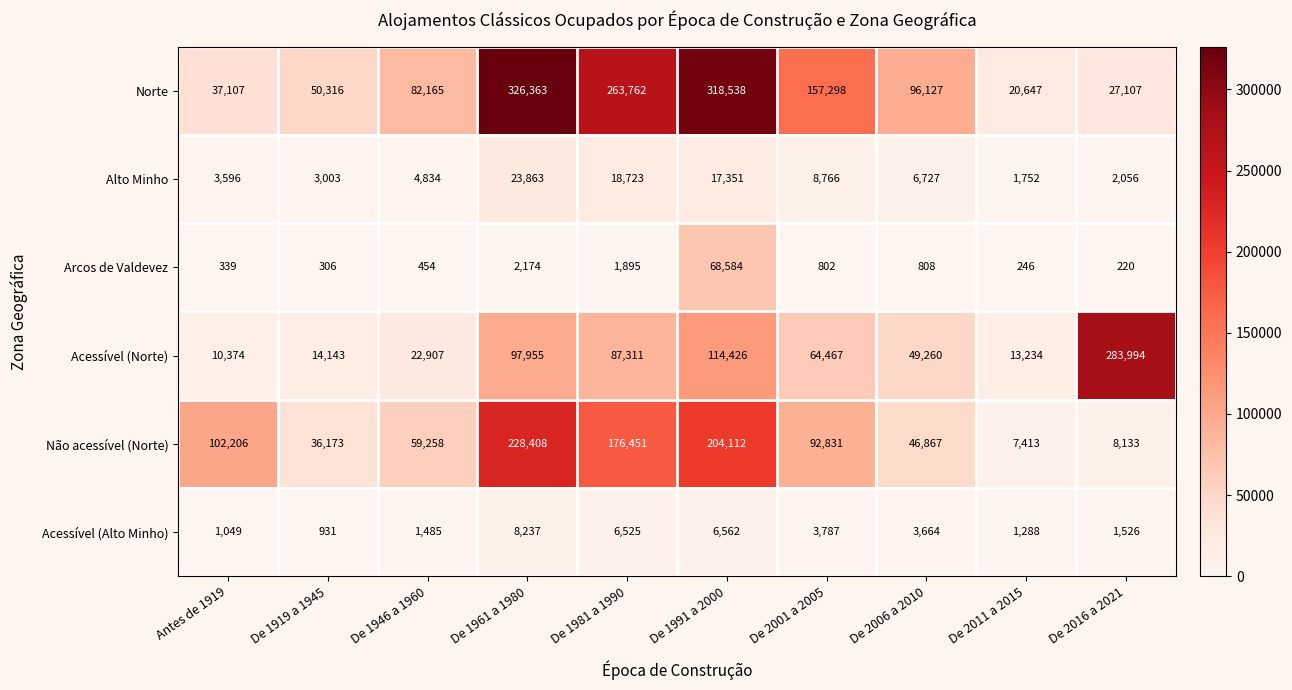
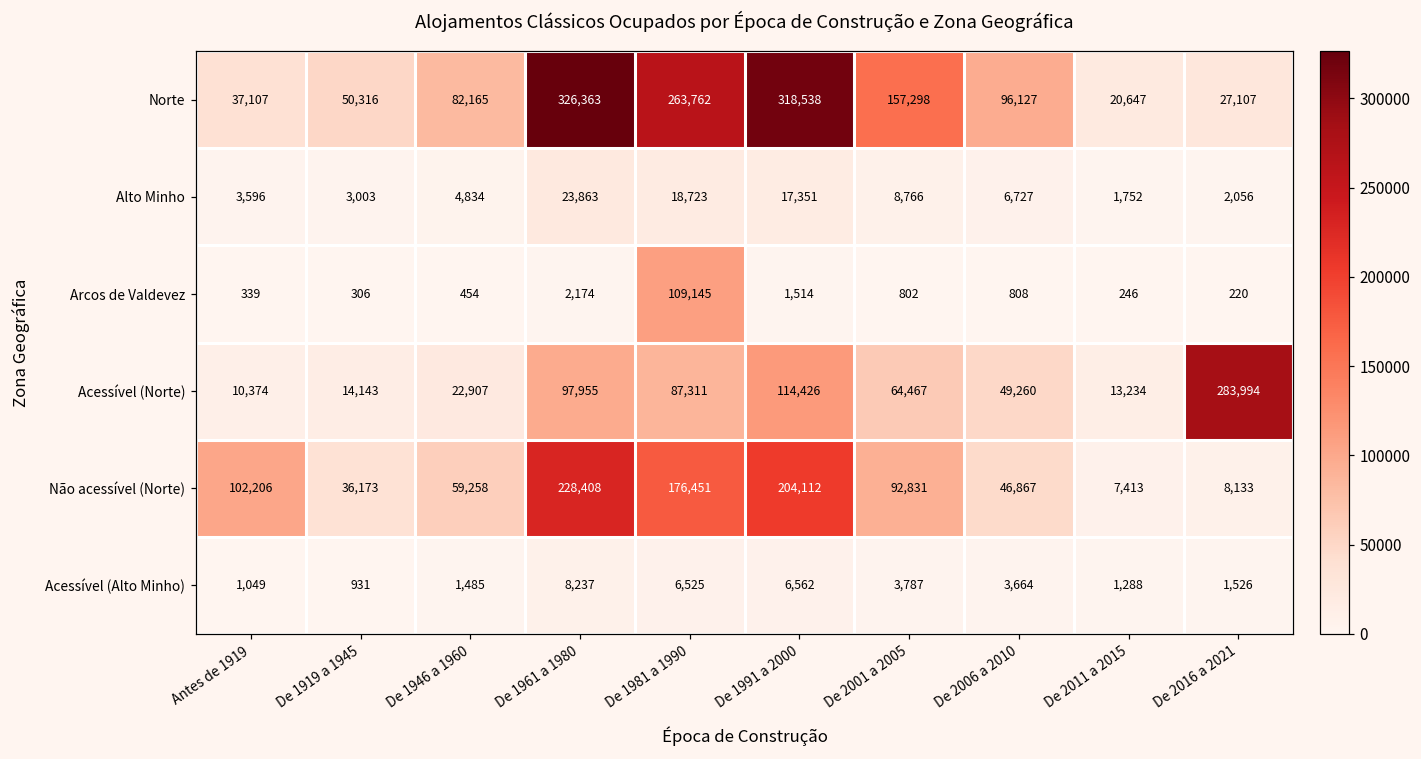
  {
    "Norte": {
      "Antes de 1919": "37,107",
      "De 1919 a 1945": "50,316",
      "De 1946 a 1960": "82,165",
      "De 1961 a 1980": "326,363",
      "De 1981 a 1990": "263,762",
      "De 1991 a 2000": "318,538",
      "De 2001 a 2005": "157,298",
      "De 2006 a 2010": "96,127",
      "De 2011 a 2015": "20,647",
      "De 2016 a 2021": "27,107"
    },
    "Alto Minho": {
      "Antes de 1919": "3,596",
      "De 1919 a 1945": "3,003",
      "De 1946 a 1960": "4,834",
      "De 1961 a 1980": "23,863",
      "De 1981 a 1990": "18,723",
      "De 1991 a 2000": "17,351",
      "De 2001 a 2005": "8,766",
      "De 2006 a 2010": "6,727",
      "De 2011 a 2015": "1,752",
      "De 2016 a 2021": "2,056"
    },
    "Arcos de Valdevez": {
      "Antes de 1919": "339",
      "De 1919 a 1945": "306",
      "De 1946 a 1960": "454",
      "De 1961 a 1980": "2,174",
-     "De 1981 a 1990": "1,895",
-     "De 1991 a 2000": "68,584",
+     "De 1981 a 1990": "109,145",
+     "De 1991 a 2000": "1,514",
      "De 2001 a 2005": "802",
      "De 2006 a 2010": "808",
      "De 2011 a 2015": "246",
      "De 2016 a 2021": "220"
    },
    "Acessível (Norte)": {
      "Antes de 1919": "10,374",
      "De 1919 a 1945": "14,143",
      "De 1946 a 1960": "22,907",
      "De 1961 a 1980": "97,955",
      "De 1981 a 1990": "87,311",
      "De 1991 a 2000": "114,426",
      "De 2001 a 2005": "64,467",
      "De 2006 a 2010": "49,260",
      "De 2011 a 2015": "13,234",
      "De 2016 a 2021": "283,994"
    },
    "Não acessível (Norte)": {
      "Antes de 1919": "102,206",
      "De 1919 a 1945": "36,173",
      "De 1946 a 1960": "59,258",
      "De 1961 a 1980": "228,408",
      "De 1981 a 1990": "176,451",
      "De 1991 a 2000": "204,112",
      "De 2001 a 2005": "92,831",
      "De 2006 a 2010": "46,867",
      "De 2011 a 2015": "7,413",
      "De 2016 a 2021": "8,133"
    },
    "Acessível (Alto Minho)": {
      "Antes de 1919": "1,049",
      "De 1919 a 1945": "931",
      "De 1946 a 1960": "1,485",
      "De 1961 a 1980": "8,237",
      "De 1981 a 1990": "6,525",
      "De 1991 a 2000": "6,562",
      "De 2001 a 2005": "3,787",
      "De 2006 a 2010": "3,664",
      "De 2011 a 2015": "1,288",
      "De 2016 a 2021": "1,526"
    }
  }
